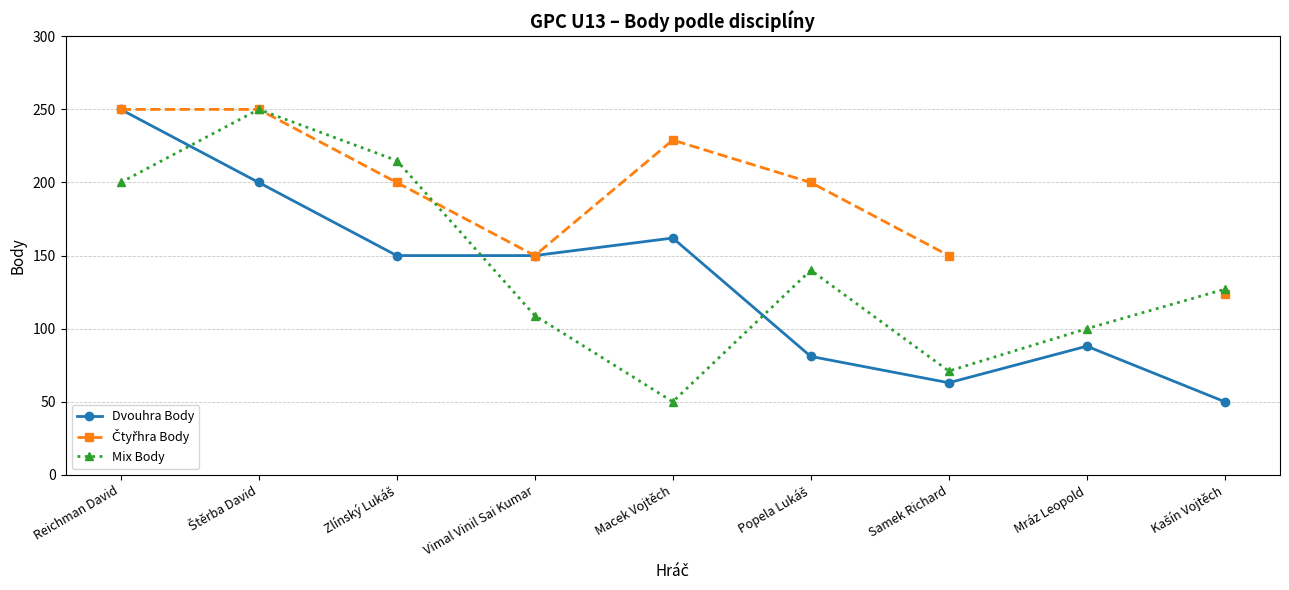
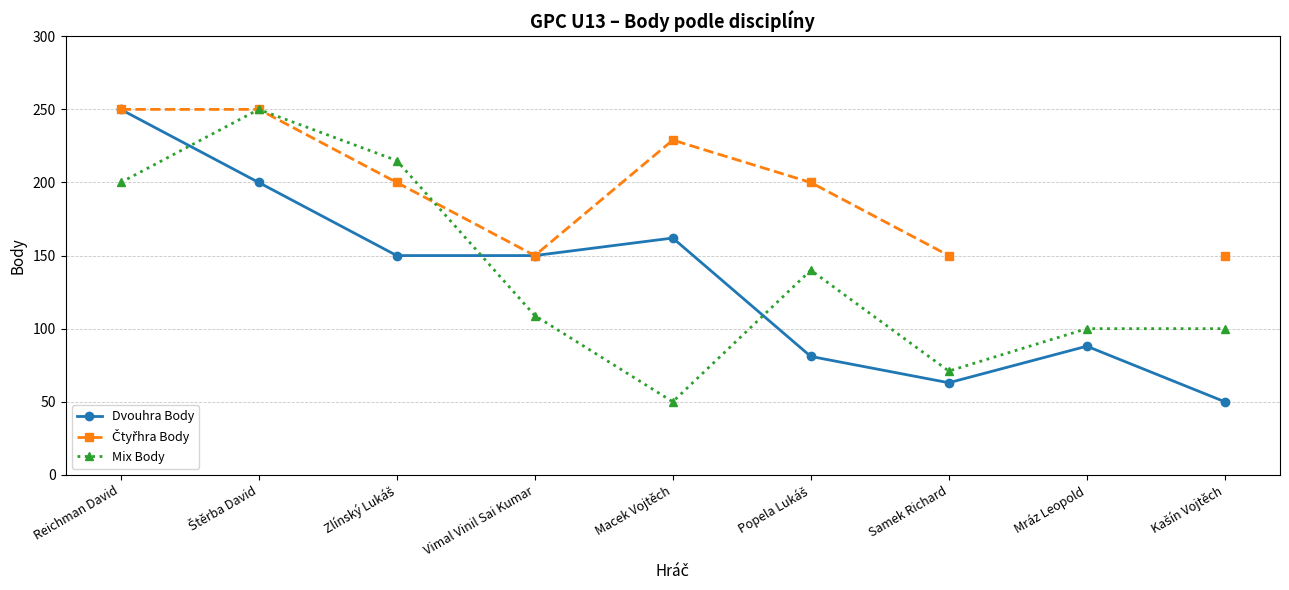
  {
    "Dvouhra Body": {
      "Štěrba David": 200,
      "Zlínský Lukáš": 150,
      "Macek Vojtěch": 162,
      "Popela Lukáš": 81,
      "Samek Richard": 63,
      "Mráz Leopold": 88,
      "Kašín Vojtěch": 50
    },
    "Čtyřhra Body": {
      "Zlínský Lukáš": 200,
      "Macek Vojtěch": 229,
      "Popela Lukáš": 200,
      "Samek Richard": 150,
-     "Kašín Vojtěch": 124
+     "Kašín Vojtěch": 150
    },
    "Mix Body": {
      "Reichman David": 200,
      "Zlínský Lukáš": 215,
      "Vimal Vinil Sai Kumar": 109,
      "Macek Vojtěch": 50,
      "Popela Lukáš": 140,
      "Samek Richard": 71,
      "Mráz Leopold": 100,
-     "Kašín Vojtěch": 127
+     "Kašín Vojtěch": 100
    }
  }
